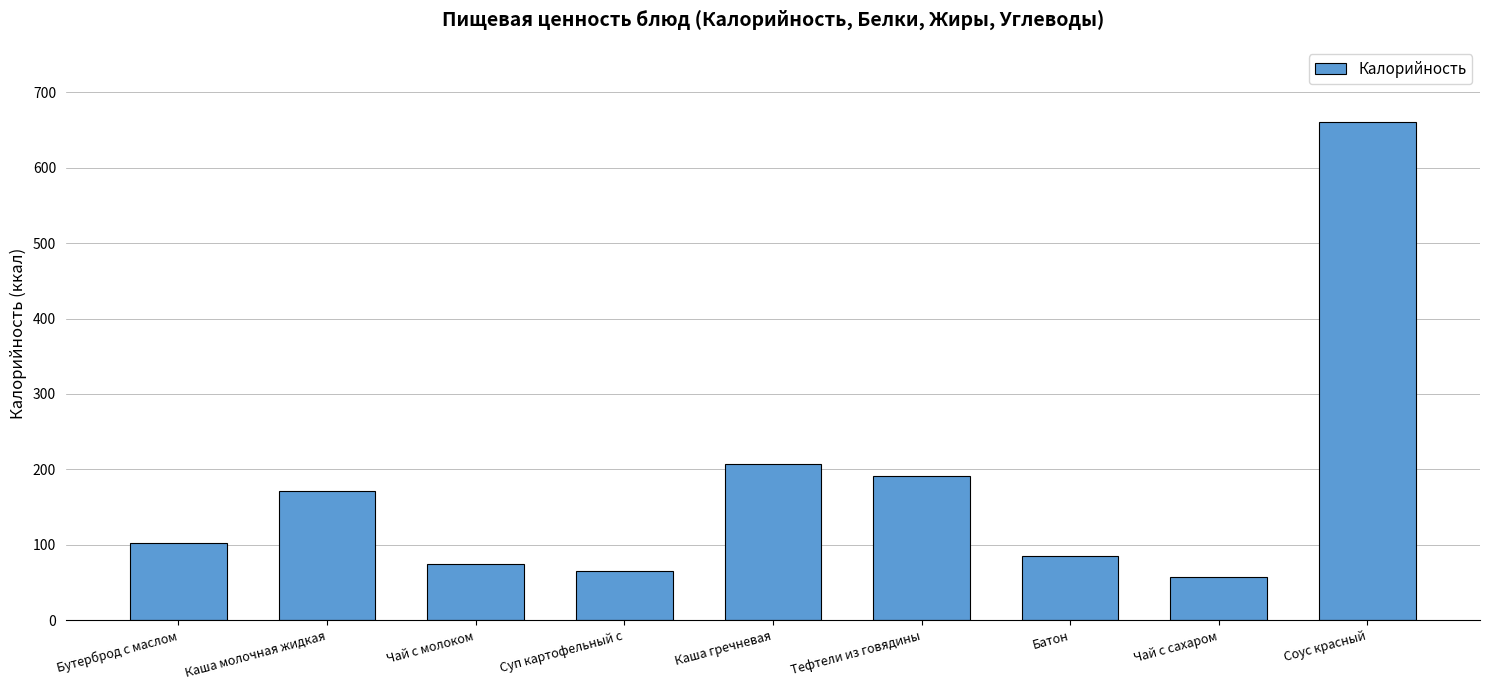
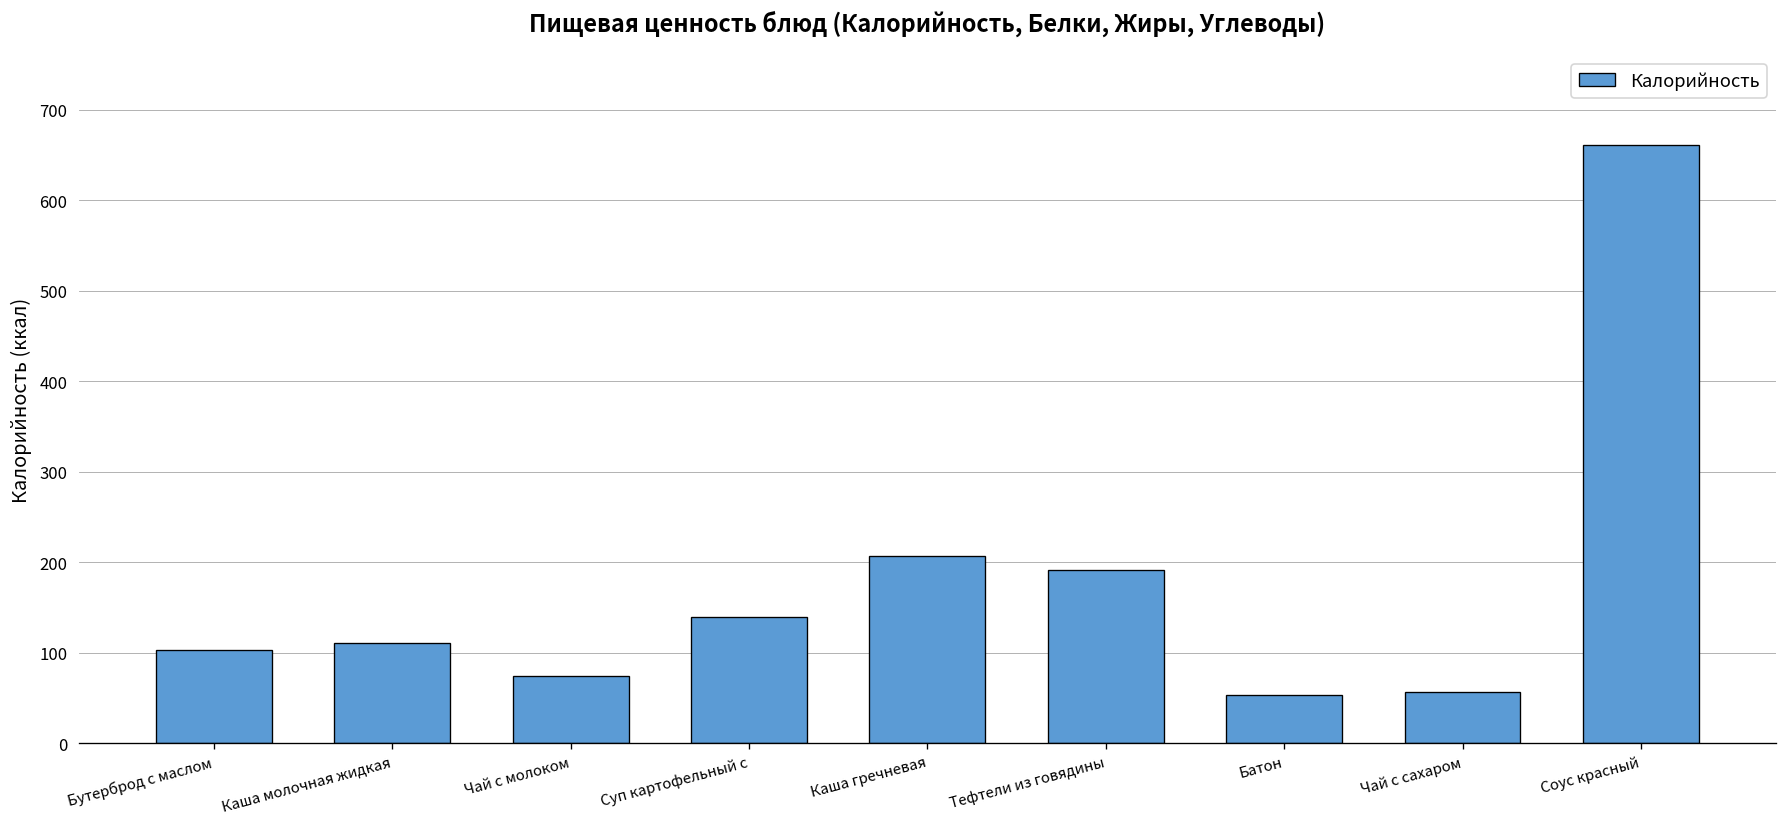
  {
    "Бутерброд с маслом": 100,
-   "Каша молочная жидкая": 170,
+   "Каша молочная жидкая": 110,
    "Чай с молоком": 70,
-   "Суп картофельный с": 70,
+   "Суп картофельный с": 140,
    "Каша гречневая": 210,
    "Тефтели из говядины": 190,
-   "Батон": 90,
+   "Батон": 50,
    "Чай с сахаром": 60,
    "Соус красный": 660
  }
